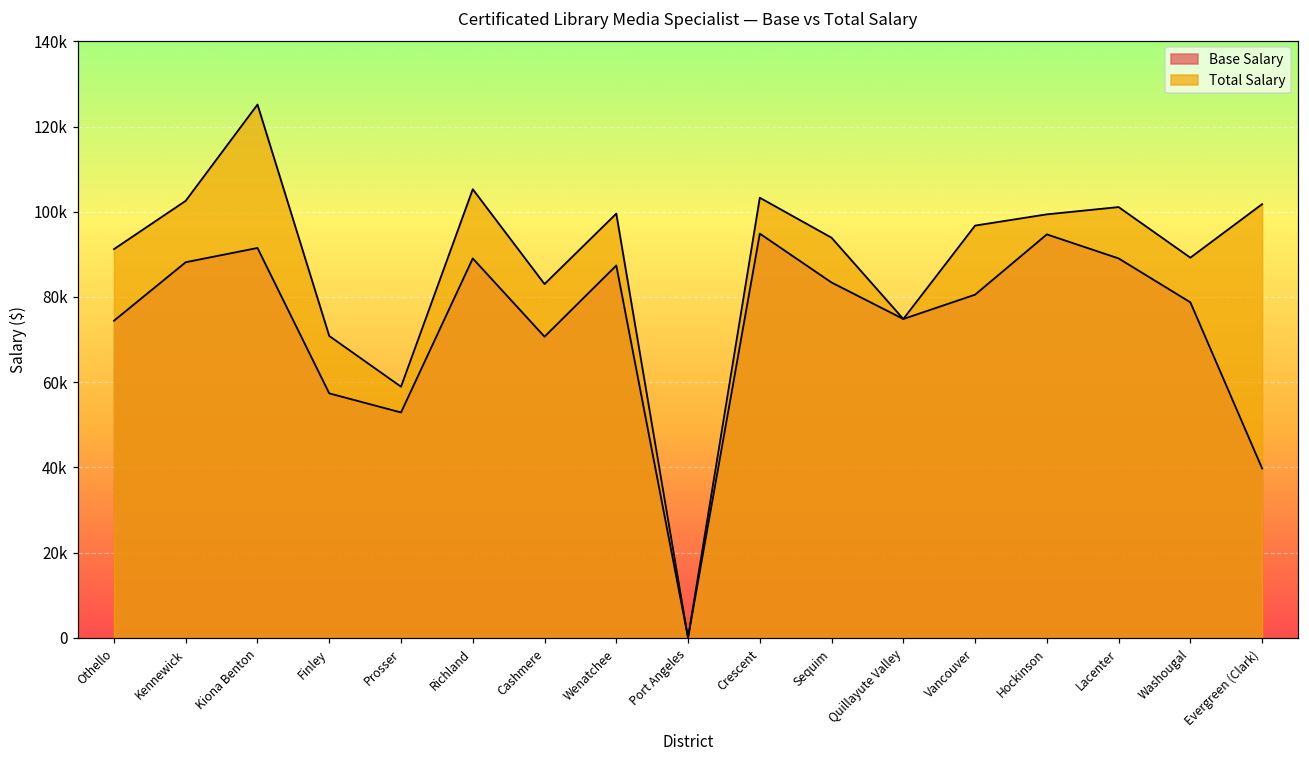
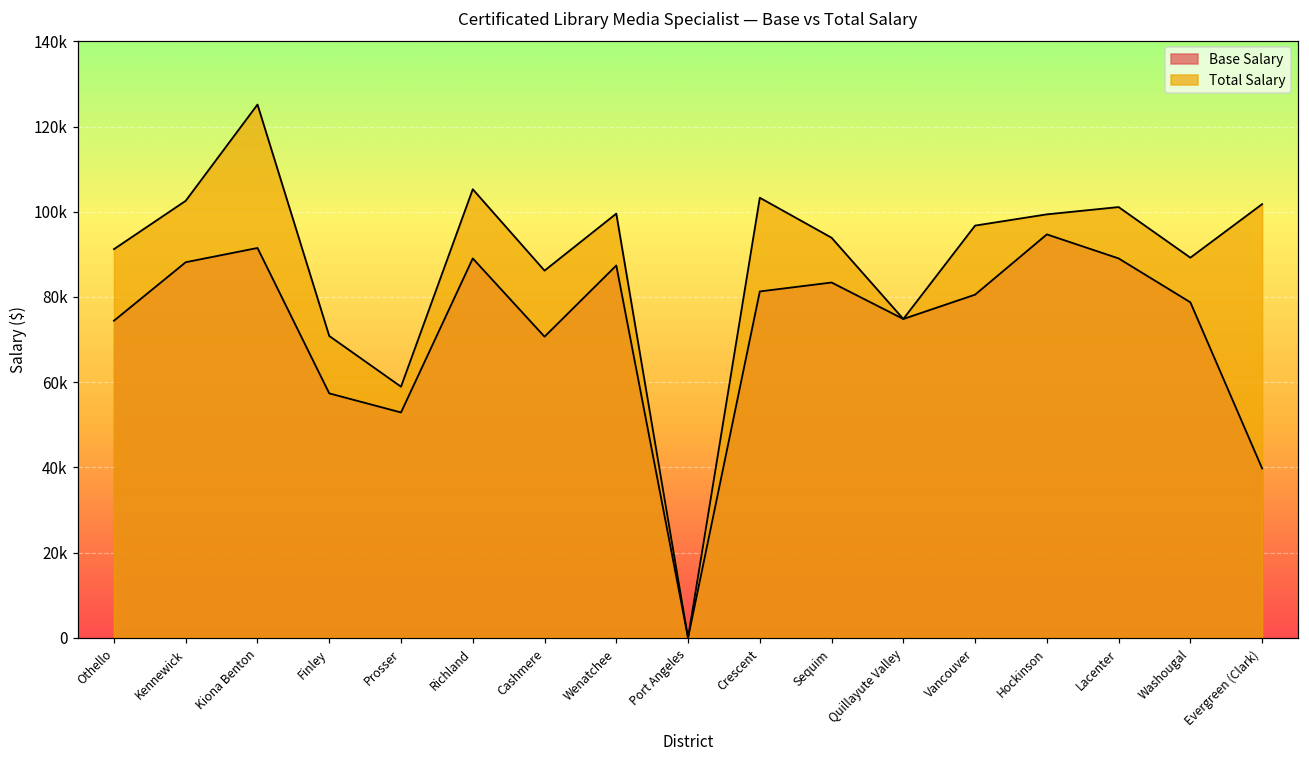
  {
    "Base Salary": {
      "Othello": 74000,
      "Kennewick": 88000,
      "Kiona Benton": 92000,
      "Finley": 57000,
      "Prosser": 53000,
      "Richland": 89000,
      "Cashmere": 71000,
      "Wenatchee": 87000,
-     "Crescent": 95000,
+     "Crescent": 81000,
      "Sequim": 83000,
      "Vancouver": 81000,
      "Hockinson": 95000,
      "Lacenter": 89000,
      "Washougal": 79000,
      "Evergreen (Clark)": 40000
    },
    "Total Salary": {
      "Othello": 91000,
      "Kennewick": 103000,
      "Kiona Benton": 125000,
      "Finley": 71000,
      "Prosser": 59000,
      "Richland": 105000,
-     "Cashmere": 83000,
+     "Cashmere": 86000,
      "Wenatchee": 100000,
      "Crescent": 103000,
      "Sequim": 94000,
      "Vancouver": 97000,
      "Hockinson": 99000,
      "Lacenter": 101000,
      "Washougal": 89000,
      "Evergreen (Clark)": 102000
    }
  }
